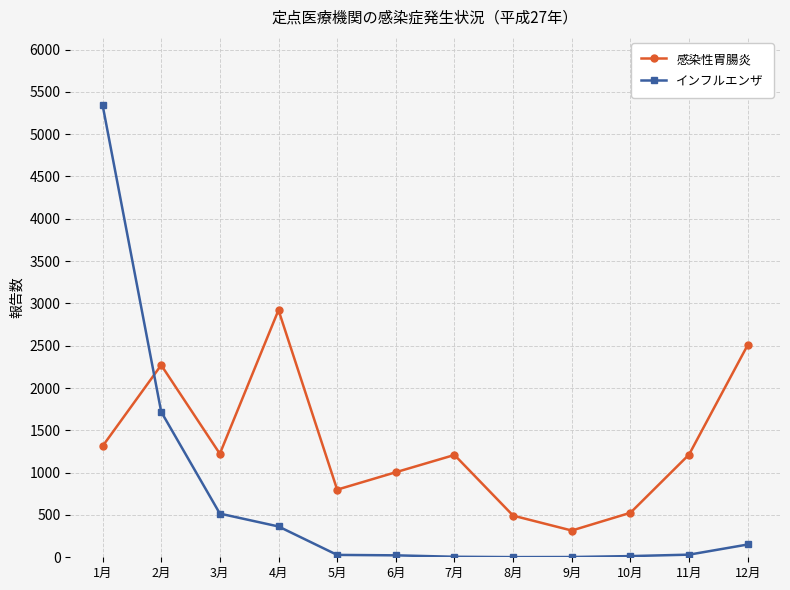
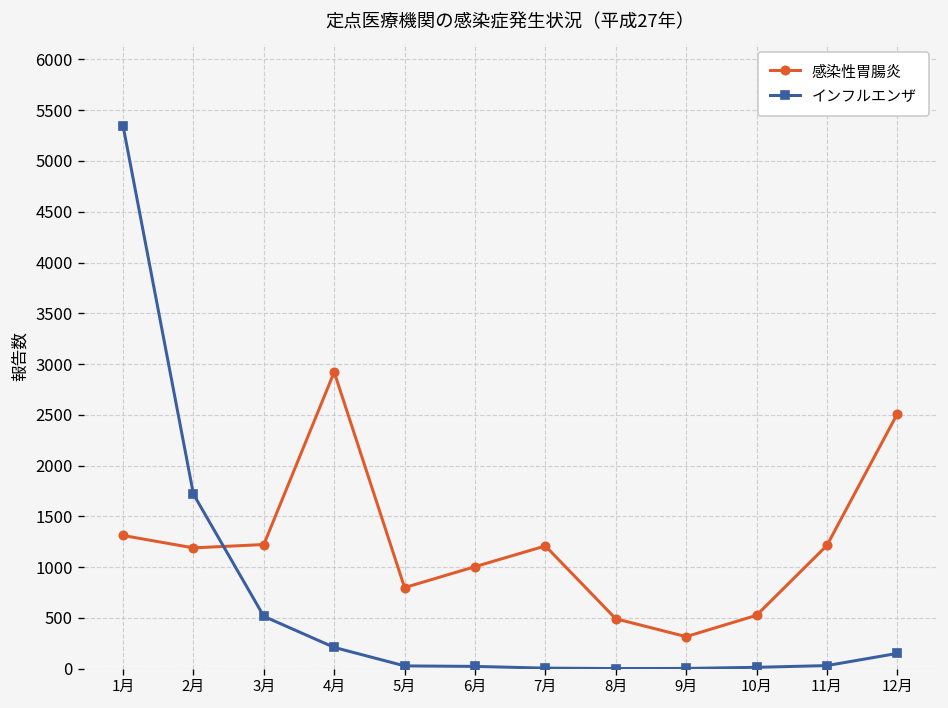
  {
    "感染性胃腸炎": {
      "1月": 1300,
-     "2月": 2300,
+     "2月": 1200,
      "3月": 1200,
      "4月": 2900,
      "5月": 800,
      "6月": 1000,
      "7月": 1200,
      "8月": 500,
      "9月": 300,
      "10月": 500,
      "11月": 1200,
      "12月": 2500
    },
    "インフルエンザ": {
      "1月": 5300,
      "2月": 1700,
      "3月": 500,
-     "4月": 400,
+     "4月": 200,
      "5月": 0,
      "6月": 0,
      "7月": 0,
      "8月": 0,
      "9月": 0,
      "10月": 0,
      "11月": 0,
      "12月": 200
    }
  }
